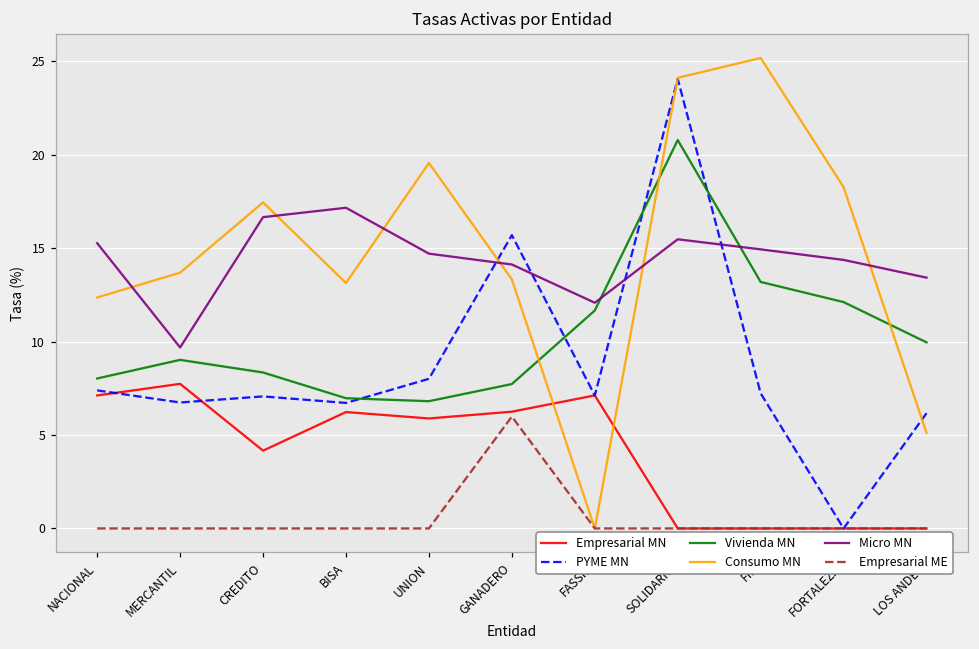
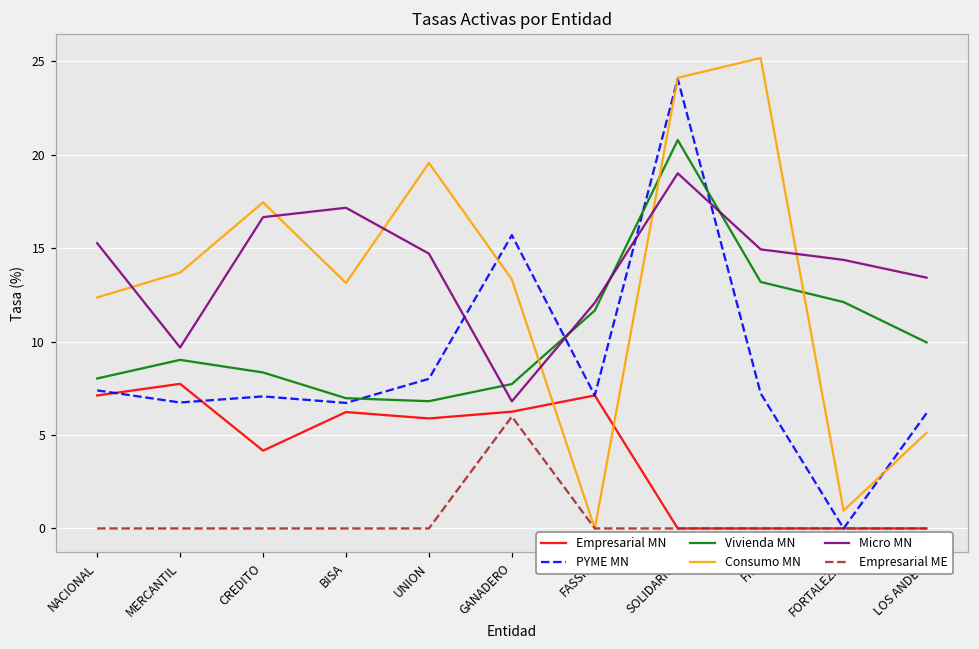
  {
    "Empresarial MN": {
      "NACIONAL": 7.1,
      "MERCANTIL": 7.7,
      "CREDITO": 4.2,
      "BISA": 6.2,
      "UNION": 5.9,
      "GANADERO": 6.2
    },
    "PYME MN": {
      "NACIONAL": 7.4,
      "MERCANTIL": 6.7,
      "CREDITO": 7.1,
      "BISA": 6.7,
      "UNION": 8.0,
      "GANADERO": 15.7,
      "FIE": 7.2,
      "LOS ANDES": 6.2
    },
    "Vivienda MN": {
      "NACIONAL": 8.0,
      "MERCANTIL": 9.0,
      "CREDITO": 8.3,
      "BISA": 7.0,
      "UNION": 6.8,
      "GANADERO": 7.7,
      "FASSIL": 11.7,
      "SOLIDARIO": 20.8,
      "FIE": 13.2,
      "FORTALEZA": 12.1,
      "LOS ANDES": 10.0
    },
    "Consumo MN": {
      "NACIONAL": 12.4,
      "MERCANTIL": 13.7,
      "CREDITO": 17.5,
      "BISA": 13.1,
      "UNION": 19.6,
      "GANADERO": 13.3,
      "FIE": 25.2,
-     "FORTALEZA": 18.3,
+     "FORTALEZA": 1.0,
      "LOS ANDES": 5.1
    },
    "Micro MN": {
      "NACIONAL": 15.3,
      "MERCANTIL": 9.7,
      "CREDITO": 16.7,
      "BISA": 17.2,
      "UNION": 14.7,
-     "GANADERO": 14.1,
+     "GANADERO": 6.8,
      "FASSIL": 12.1,
-     "SOLIDARIO": 15.5,
+     "SOLIDARIO": 19.0,
      "FIE": 14.9,
      "FORTALEZA": 14.4,
      "LOS ANDES": 13.4
    },
    "Empresarial ME": {
      "NACIONAL": 0.0,
      "MERCANTIL": 0.0,
      "CREDITO": 0.0,
      "BISA": 0.0,
      "UNION": 0.0,
      "GANADERO": 6.0
    }
  }
